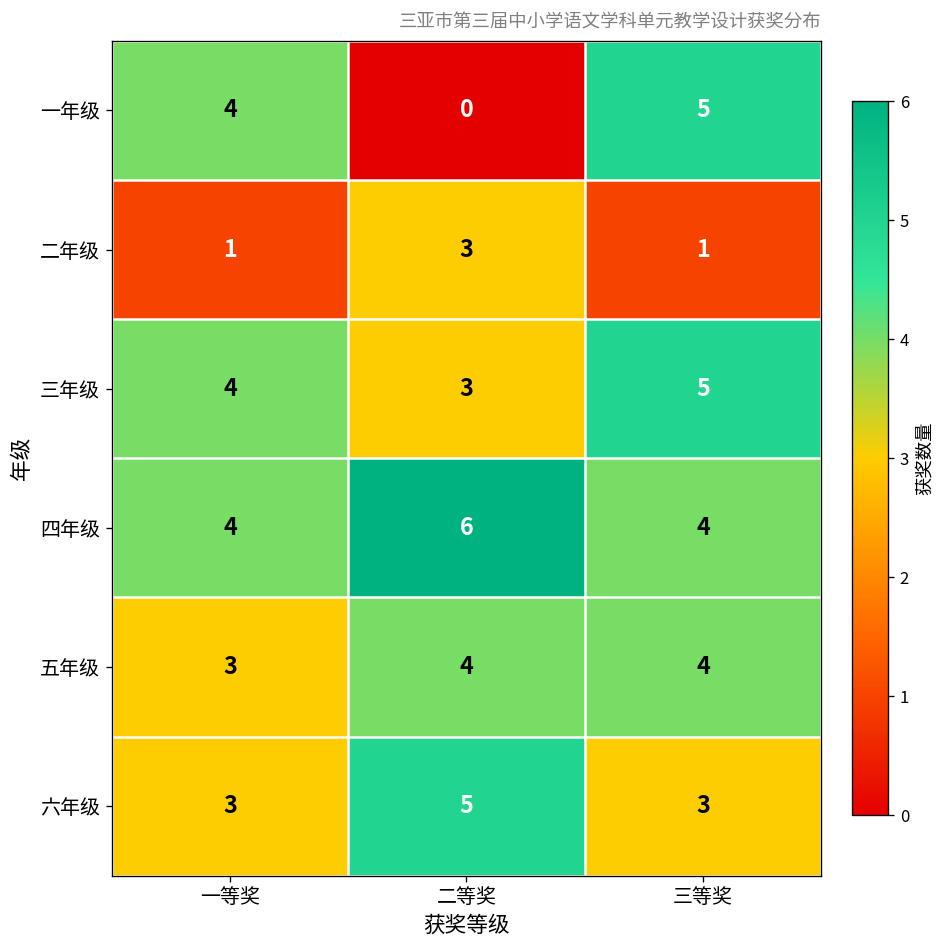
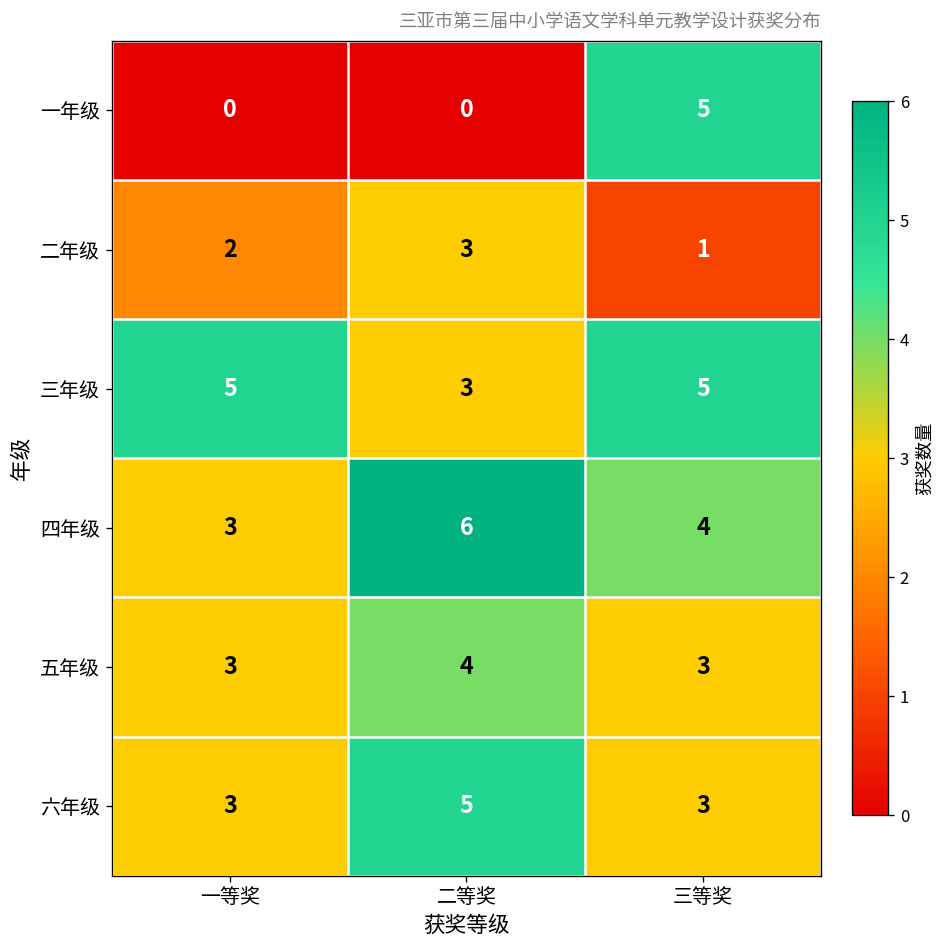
  {
    "一年级": {
-     "一等奖": 4,
+     "一等奖": 0,
      "二等奖": 0,
      "三等奖": 5
    },
    "二年级": {
-     "一等奖": 1,
+     "一等奖": 2,
      "二等奖": 3,
      "三等奖": 1
    },
    "三年级": {
-     "一等奖": 4,
+     "一等奖": 5,
      "二等奖": 3,
      "三等奖": 5
    },
    "四年级": {
-     "一等奖": 4,
+     "一等奖": 3,
      "二等奖": 6,
      "三等奖": 4
    },
    "五年级": {
      "一等奖": 3,
      "二等奖": 4,
-     "三等奖": 4
+     "三等奖": 3
    },
    "六年级": {
      "一等奖": 3,
      "二等奖": 5,
      "三等奖": 3
    }
  }
